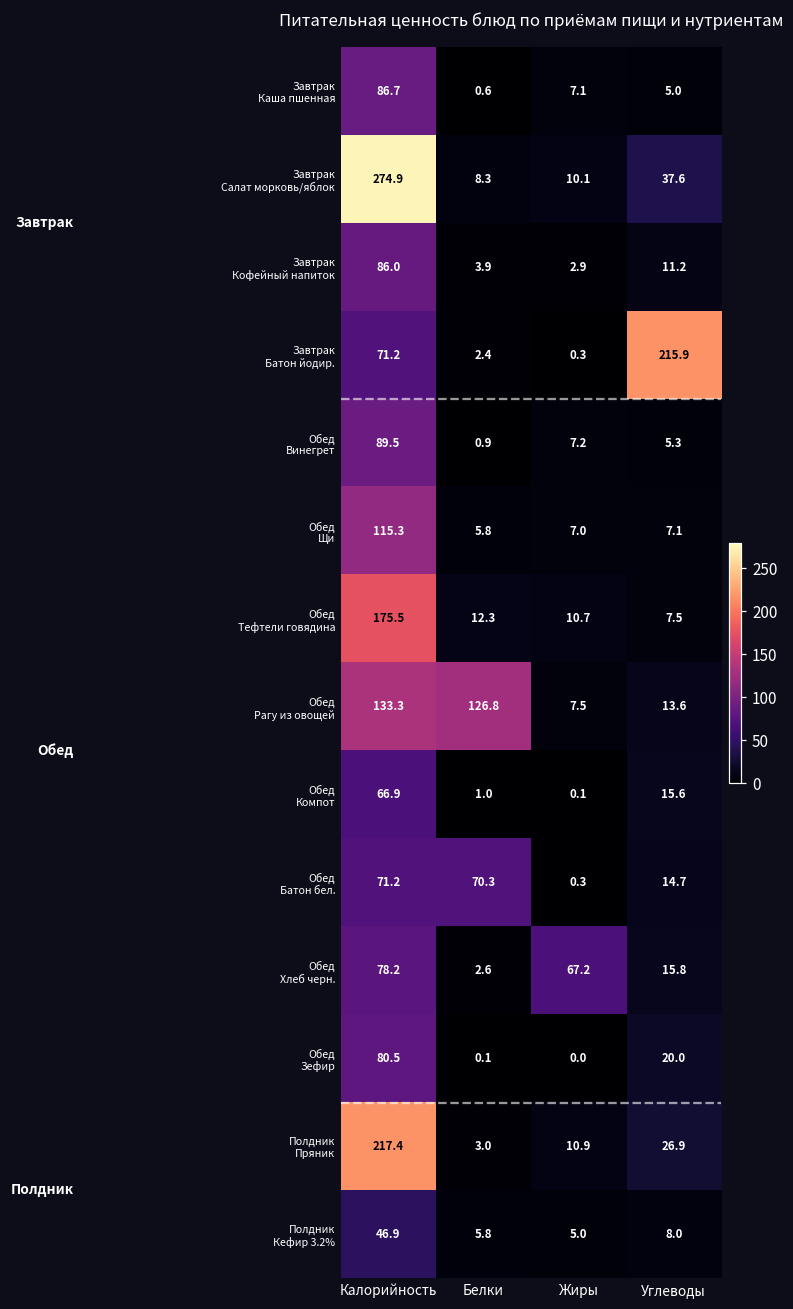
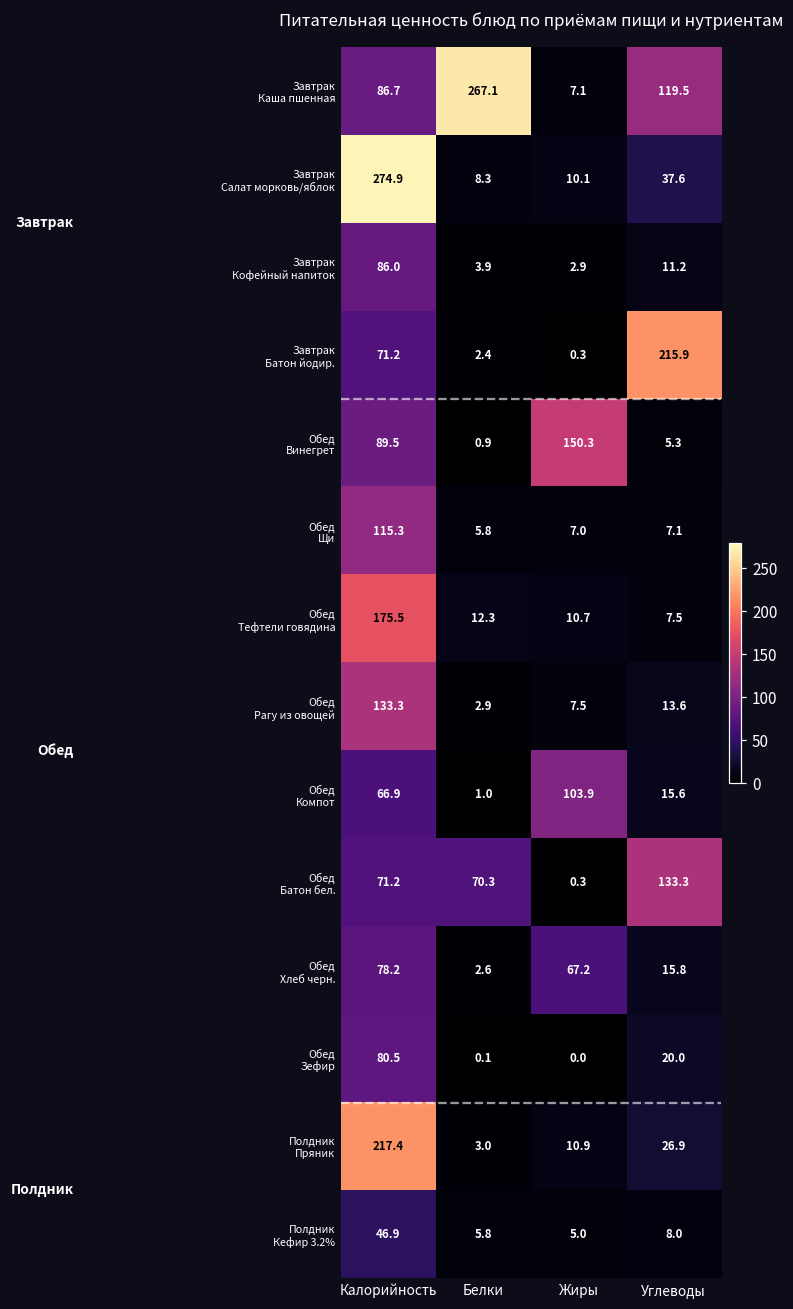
  {
    "Завтрак Каша пшенная": {
      "Калорийность": 86.7,
-     "Белки": 0.6,
+     "Белки": 267.1,
      "Жиры": 7.1,
-     "Углеводы": 5.0
+     "Углеводы": 119.5
    },
    "Завтрак Салат морковь/яблок": {
      "Калорийность": 274.9,
      "Белки": 8.3,
      "Жиры": 10.1,
      "Углеводы": 37.6
    },
    "Завтрак Кофейный напиток": {
      "Калорийность": 86.0,
      "Белки": 3.9,
      "Жиры": 2.9,
      "Углеводы": 11.2
    },
    "Завтрак Батон йодир.": {
      "Калорийность": 71.2,
      "Белки": 2.4,
      "Жиры": 0.3,
      "Углеводы": 215.9
    },
    "Обед Винегрет": {
      "Калорийность": 89.5,
      "Белки": 0.9,
-     "Жиры": 7.2,
+     "Жиры": 150.3,
      "Углеводы": 5.3
    },
    "Обед Щи": {
      "Калорийность": 115.3,
      "Белки": 5.8,
      "Жиры": 7.0,
      "Углеводы": 7.1
    },
    "Обед Тефтели говядина": {
      "Калорийность": 175.5,
      "Белки": 12.3,
      "Жиры": 10.7,
      "Углеводы": 7.5
    },
    "Обед Рагу из овощей": {
      "Калорийность": 133.3,
-     "Белки": 126.8,
+     "Белки": 2.9,
      "Жиры": 7.5,
      "Углеводы": 13.6
    },
    "Обед Компот": {
      "Калорийность": 66.9,
      "Белки": 1.0,
-     "Жиры": 0.1,
+     "Жиры": 103.9,
      "Углеводы": 15.6
    },
    "Обед Батон бел.": {
      "Калорийность": 71.2,
      "Белки": 70.3,
      "Жиры": 0.3,
-     "Углеводы": 14.7
+     "Углеводы": 133.3
    },
    "Обед Хлеб черн.": {
      "Калорийность": 78.2,
      "Белки": 2.6,
      "Жиры": 67.2,
      "Углеводы": 15.8
    },
    "Обед Зефир": {
      "Калорийность": 80.5,
      "Белки": 0.1,
      "Жиры": 0.0,
      "Углеводы": 20.0
    },
    "Полдник Пряник": {
      "Калорийность": 217.4,
      "Белки": 3.0,
      "Жиры": 10.9,
      "Углеводы": 26.9
    },
    "Полдник Кефир 3.2%": {
      "Калорийность": 46.9,
      "Белки": 5.8,
      "Жиры": 5.0,
      "Углеводы": 8.0
    }
  }
